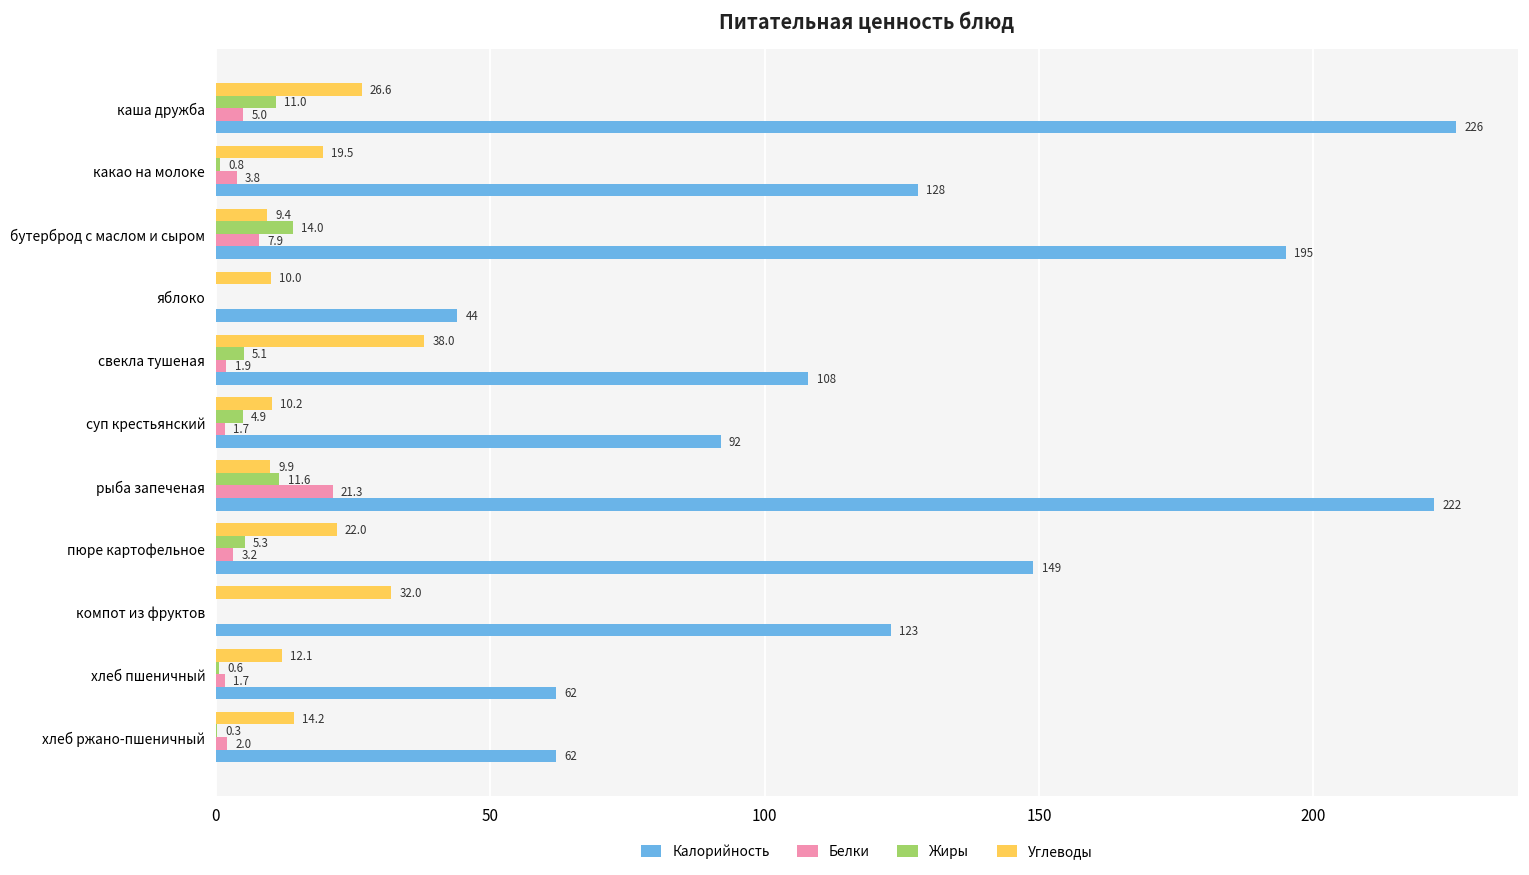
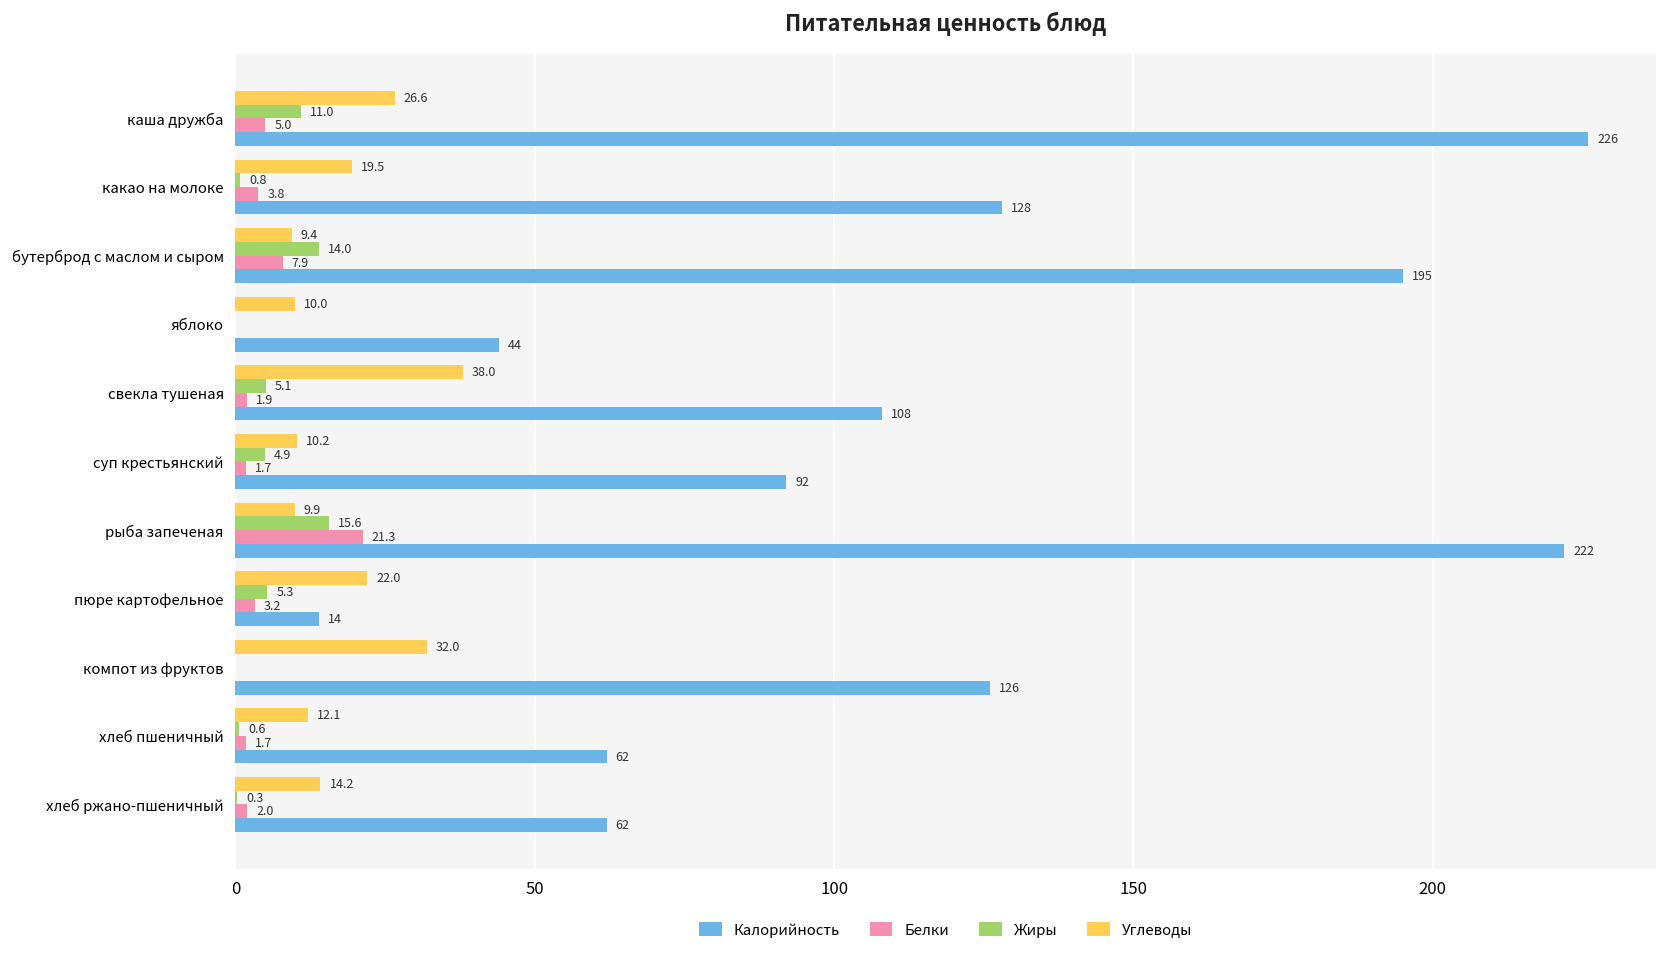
  {
    "Калорийность": {
      "каша дружба": 226,
      "какао на молоке": 128,
      "бутерброд с маслом и сыром": 195,
      "яблоко": 44,
      "свекла тушеная": 108,
      "суп крестьянский": 92,
      "рыба запеченая": 222,
-     "пюре картофельное": 149,
-     "компот из фруктов": 123,
+     "пюре картофельное": 14,
+     "компот из фруктов": 126,
      "хлеб пшеничный": 62,
      "хлеб ржано-пшеничный": 62
    },
    "Белки": {
      "каша дружба": 5.0,
      "какао на молоке": 3.8,
      "бутерброд с маслом и сыром": 7.9,
      "свекла тушеная": 1.9,
      "суп крестьянский": 1.7,
      "рыба запеченая": 21.3,
      "пюре картофельное": 3.2,
      "хлеб пшеничный": 1.7,
      "хлеб ржано-пшеничный": 2.0
    },
    "Жиры": {
      "каша дружба": 11.0,
      "какао на молоке": 0.8,
      "бутерброд с маслом и сыром": 14.0,
      "свекла тушеная": 5.1,
      "суп крестьянский": 4.9,
-     "рыба запеченая": 11.6,
+     "рыба запеченая": 15.6,
      "пюре картофельное": 5.3,
      "хлеб пшеничный": 0.6,
      "хлеб ржано-пшеничный": 0.3
    },
    "Углеводы": {
      "каша дружба": 26.6,
      "какао на молоке": 19.5,
      "бутерброд с маслом и сыром": 9.4,
      "яблоко": 10.0,
      "свекла тушеная": 38.0,
      "суп крестьянский": 10.2,
      "рыба запеченая": 9.9,
      "пюре картофельное": 22.0,
      "компот из фруктов": 32.0,
      "хлеб пшеничный": 12.1,
      "хлеб ржано-пшеничный": 14.2
    }
  }
